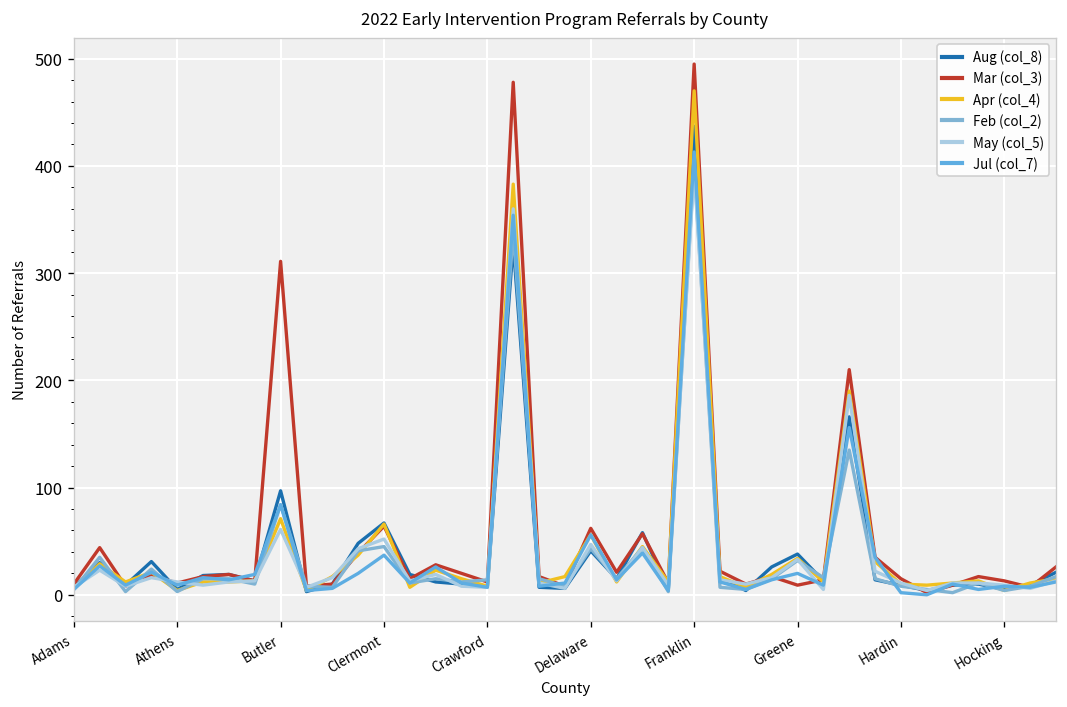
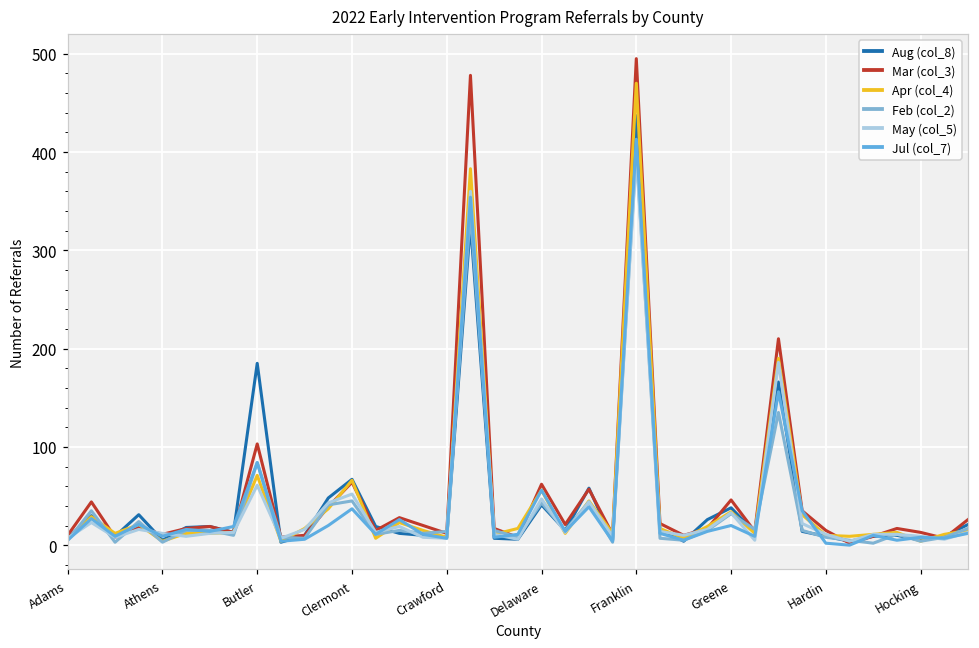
  {
    "Aug (col_8)": {
-     "Butler": 100,
+     "Butler": 190,
      "Franklin": 440,
      "Greene": 40
    },
    "Mar (col_3)": {
      "Adams": 10,
-     "Butler": 310,
+     "Butler": 100,
      "Delaware": 60,
      "Franklin": 500,
-     "Greene": 10,
+     "Greene": 50,
      "Hardin": 20,
      "Hocking": 10
    },
    "Apr (col_4)": {
      "Butler": 70,
      "Franklin": 470
    }
  }
